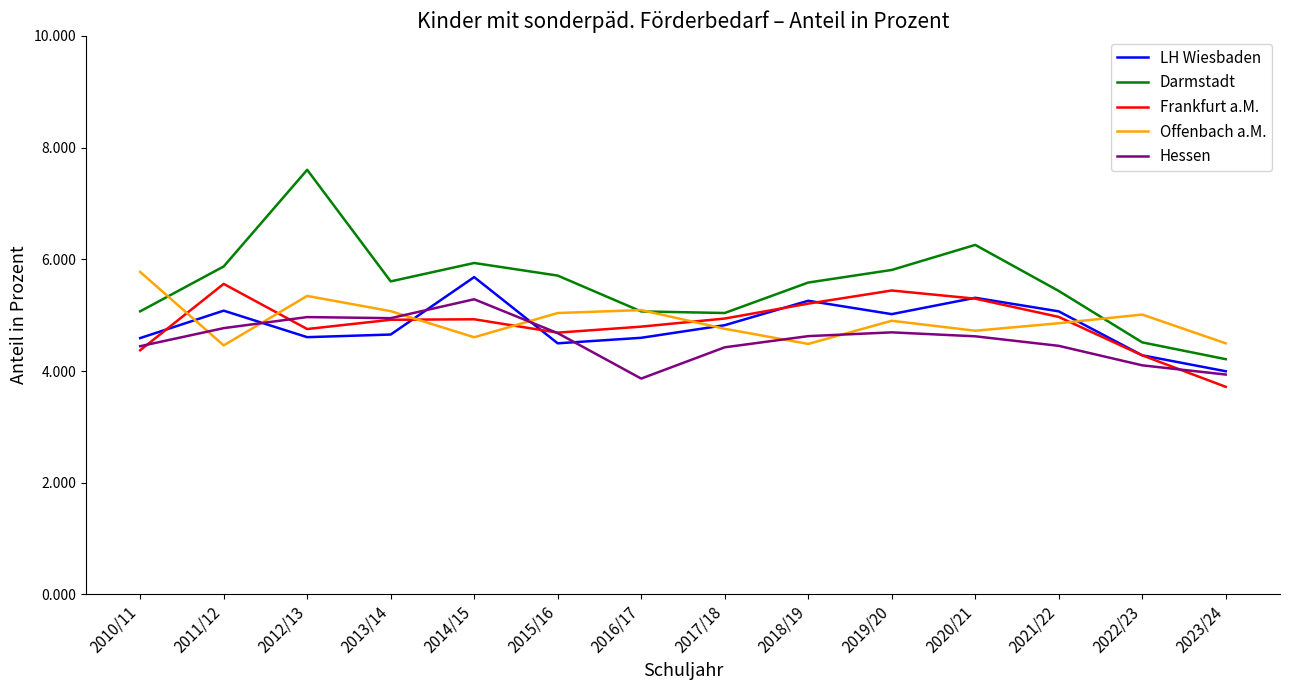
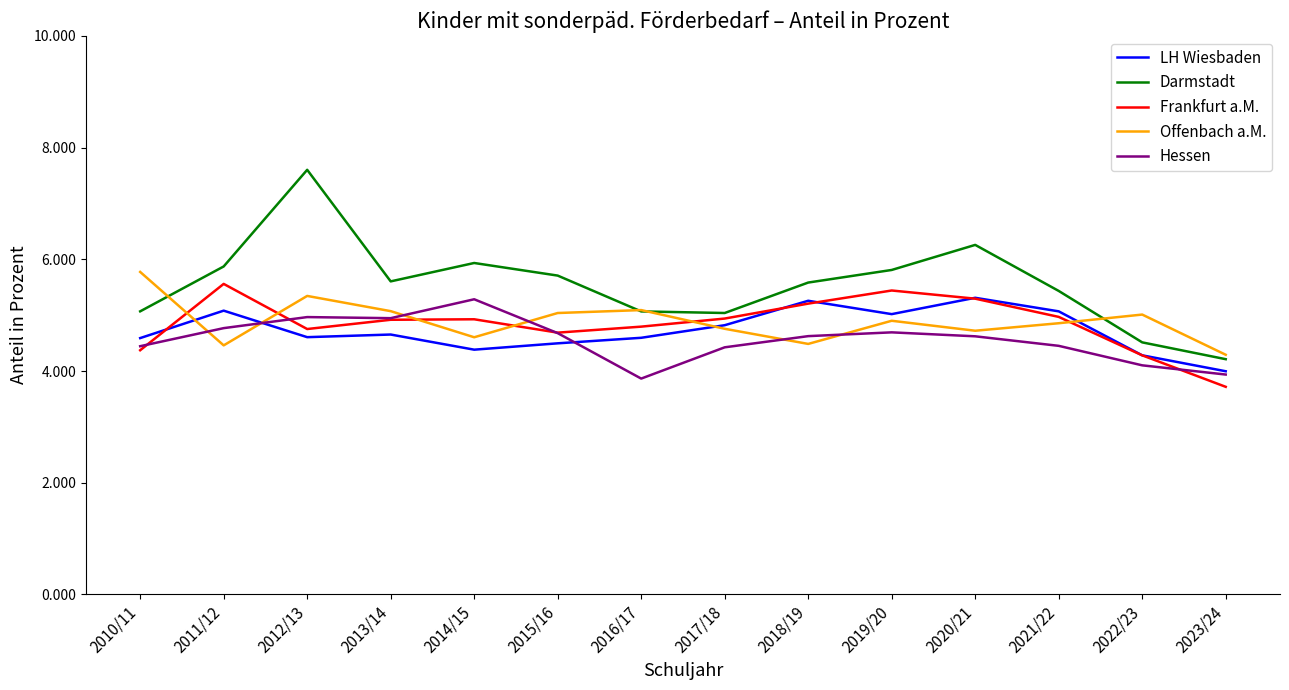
  {
    "LH Wiesbaden": {
      "2010/11": 4.6,
      "2011/12": 5.1,
      "2012/13": 4.6,
      "2013/14": 4.7,
-     "2014/15": 5.7,
+     "2014/15": 4.4,
      "2015/16": 4.5,
      "2016/17": 4.6,
      "2017/18": 4.8,
      "2018/19": 5.3,
      "2019/20": 5.0,
      "2021/22": 5.1,
      "2023/24": 4.0
    },
    "Darmstadt": {
      "2010/11": 5.1,
      "2011/12": 5.9,
      "2012/13": 7.6,
      "2013/14": 5.6,
      "2014/15": 5.9,
      "2015/16": 5.7,
      "2017/18": 5.0,
      "2018/19": 5.6,
      "2019/20": 5.8,
      "2020/21": 6.3,
      "2021/22": 5.4,
      "2022/23": 4.5,
      "2023/24": 4.2
    },
    "Frankfurt a.M.": {
      "2010/11": 4.4,
      "2011/12": 5.6,
      "2012/13": 4.8,
      "2014/15": 4.9,
      "2016/17": 4.8,
      "2017/18": 4.9,
      "2018/19": 5.2,
      "2019/20": 5.4,
      "2021/22": 5.0,
      "2023/24": 3.7
    },
    "Offenbach a.M.": {
      "2010/11": 5.8,
      "2011/12": 4.5,
      "2012/13": 5.3,
      "2013/14": 5.1,
      "2014/15": 4.6,
      "2015/16": 5.0,
      "2017/18": 4.8,
      "2018/19": 4.5,
      "2019/20": 4.9,
      "2020/21": 4.7,
      "2021/22": 4.9,
      "2022/23": 5.0,
-     "2023/24": 4.5
+     "2023/24": 4.3
    },
    "Hessen": {
      "2010/11": 4.4,
      "2011/12": 4.8,
      "2012/13": 5.0,
      "2014/15": 5.3,
      "2016/17": 3.9,
      "2017/18": 4.4,
      "2018/19": 4.6,
      "2019/20": 4.7,
      "2020/21": 4.6,
      "2021/22": 4.5,
      "2022/23": 4.1,
      "2023/24": 3.9
    }
  }
